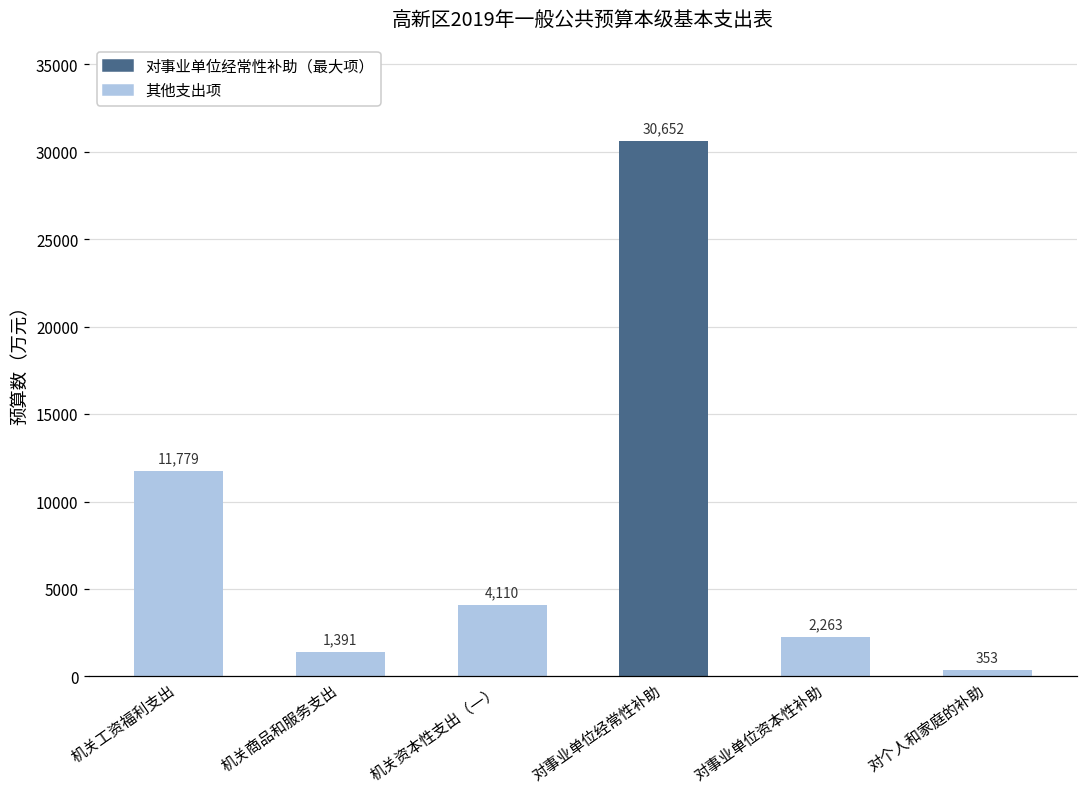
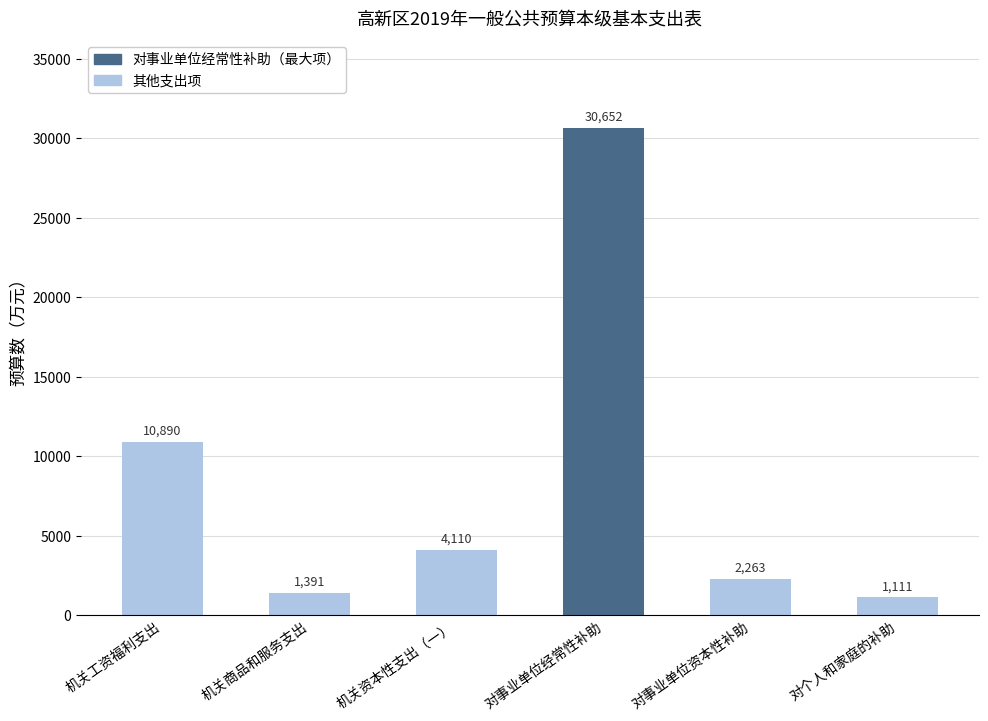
  {
-   "机关工资福利支出": "11,779",
+   "机关工资福利支出": "10,890",
    "机关商品和服务支出": "1,391",
    "机关资本性支出（一）": "4,110",
    "对事业单位经常性补助": "30,652",
    "对事业单位资本性补助": "2,263",
-   "对个人和家庭的补助": "353"
+   "对个人和家庭的补助": "1,111"
  }
